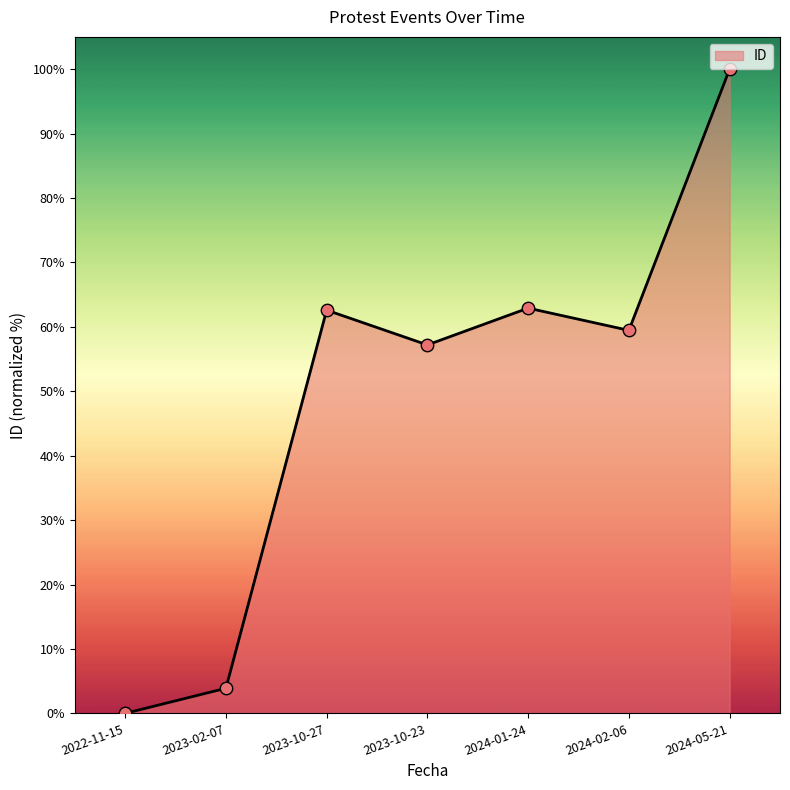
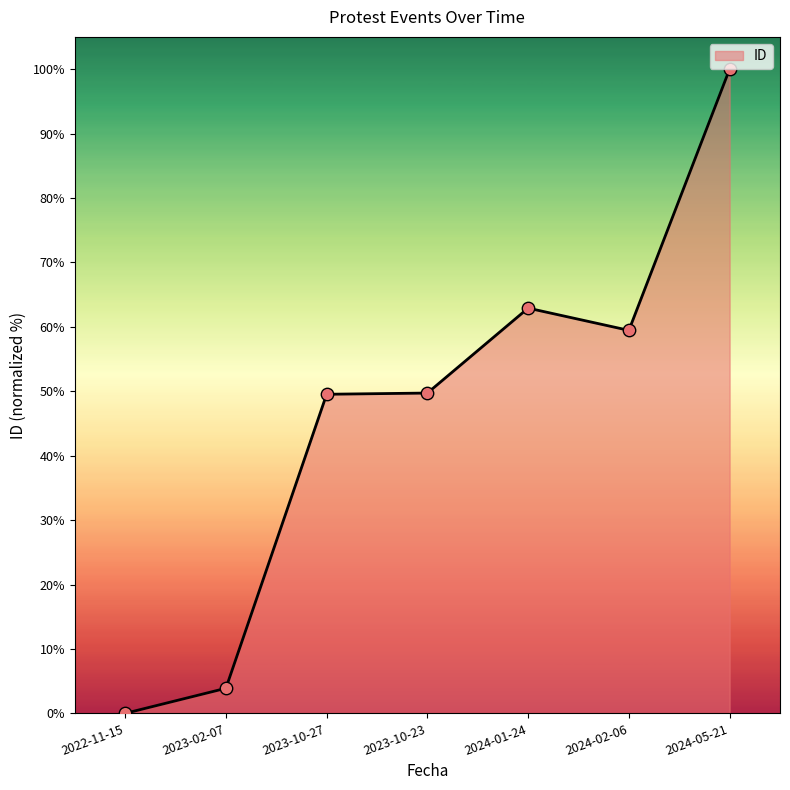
  {
    "2022-11-15": "0%",
    "2023-02-07": "4%",
-   "2023-10-27": "63%",
-   "2023-10-23": "57%",
+   "2023-10-27": "50%",
+   "2023-10-23": "50%",
    "2024-01-24": "63%",
    "2024-02-06": "59%",
    "2024-05-21": "100%"
  }
